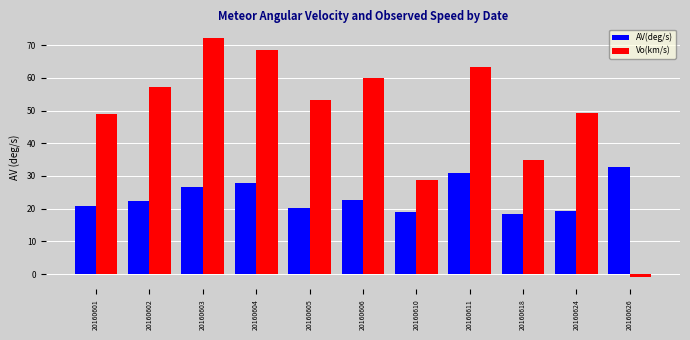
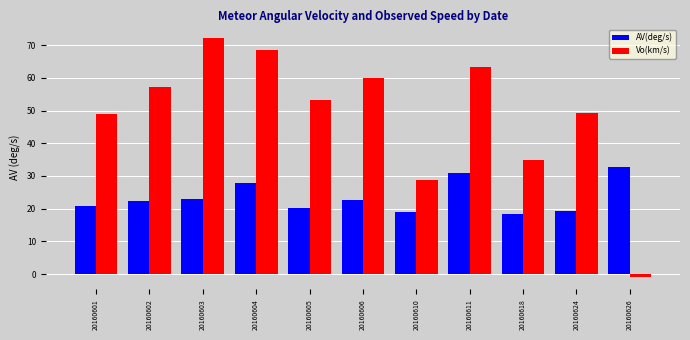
  {
    "AV(deg/s)": {
      "20160601": 21,
      "20160602": 22,
-     "20160603": 26,
+     "20160603": 23,
      "20160604": 28,
      "20160605": 20,
      "20160606": 23,
      "20160610": 19,
      "20160611": 31,
      "20160618": 18,
      "20160624": 19,
      "20160626": 33
    },
    "Vo(km/s)": {
      "20160601": 49,
      "20160602": 57,
      "20160603": 72,
      "20160604": 69,
      "20160605": 53,
      "20160606": 60,
      "20160610": 29,
      "20160611": 63,
      "20160618": 35,
      "20160624": 49,
      "20160626": -1
    }
  }
